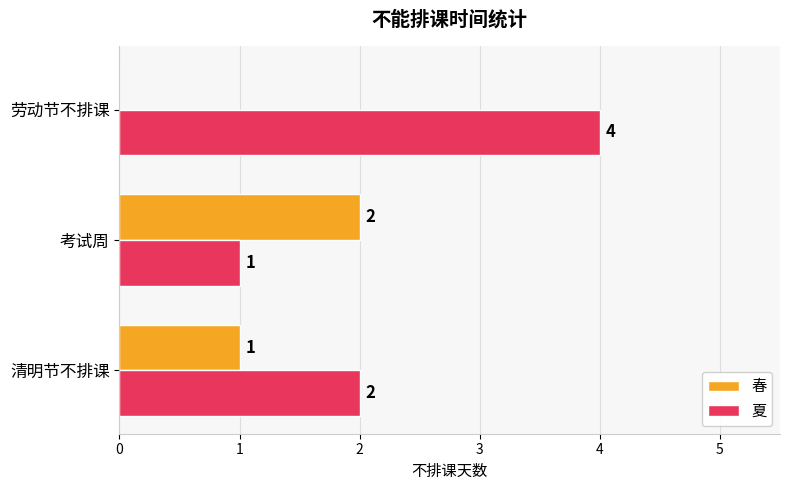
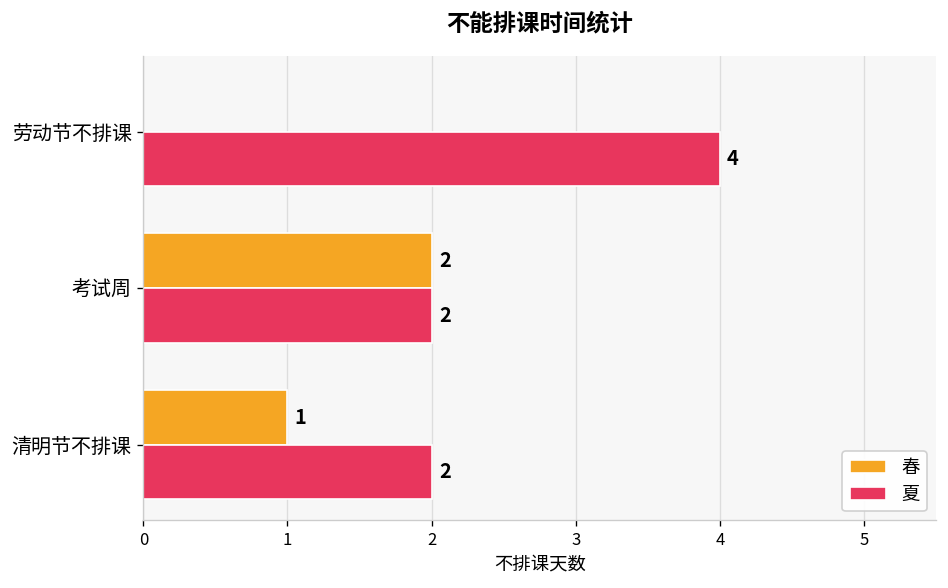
  {
    "春": {
      "考试周": 2,
      "清明节不排课": 1
    },
    "夏": {
      "劳动节不排课": 4,
-     "考试周": 1,
+     "考试周": 2,
      "清明节不排课": 2
    }
  }
